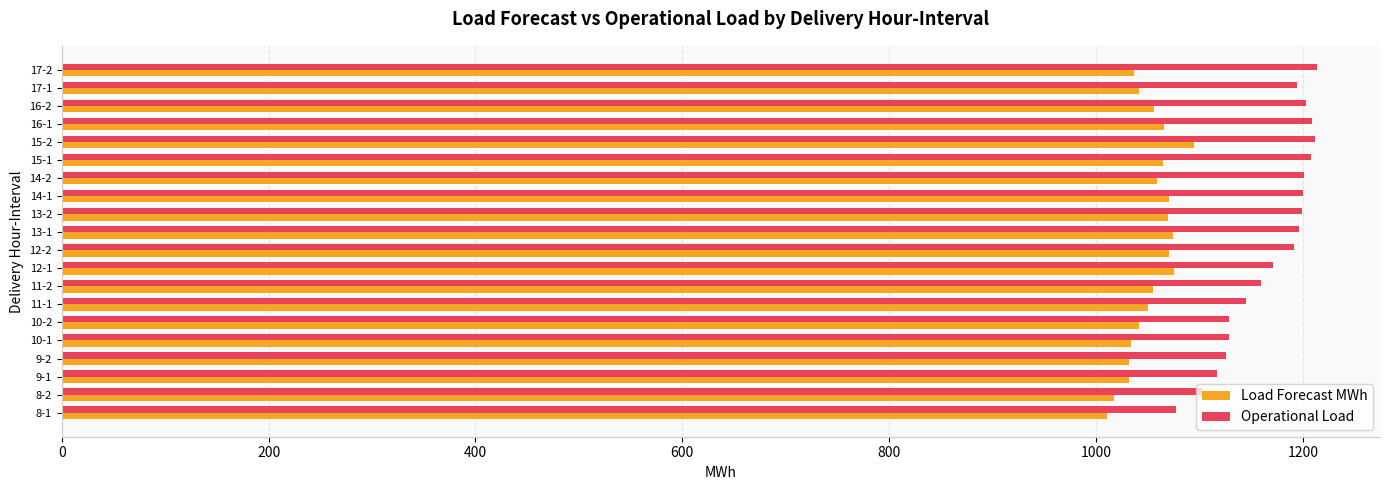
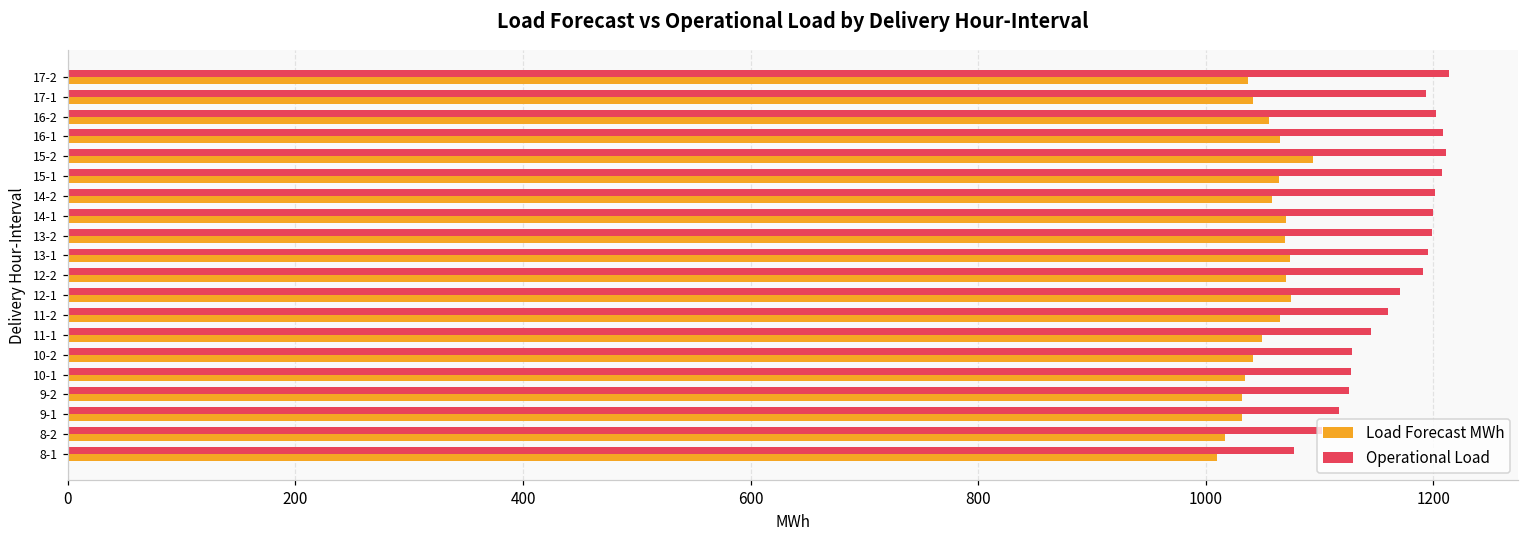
  {
    "Load Forecast MWh": {
      "17-2": 1037,
      "17-1": 1042,
      "16-2": 1056,
      "16-1": 1066,
      "15-2": 1095,
      "15-1": 1065,
      "14-2": 1059,
      "14-1": 1071,
      "13-2": 1070,
      "13-1": 1074,
      "12-2": 1071,
      "12-1": 1075,
-     "11-2": 1055,
+     "11-2": 1066,
      "11-1": 1050,
      "10-2": 1042,
      "10-1": 1034,
      "9-2": 1032,
      "9-1": 1032,
      "8-2": 1017,
      "8-1": 1010
    },
    "Operational Load": {
      "17-2": 1214,
      "17-1": 1194,
      "16-2": 1203,
      "16-1": 1209,
      "15-2": 1212,
      "15-1": 1207,
      "14-2": 1202,
      "14-1": 1200,
      "13-2": 1199,
      "13-1": 1196,
      "12-2": 1191,
      "12-1": 1171,
      "11-2": 1160,
      "11-1": 1145,
      "10-2": 1129,
      "10-1": 1128,
      "9-2": 1126,
      "9-1": 1117,
      "8-1": 1078
    }
  }
